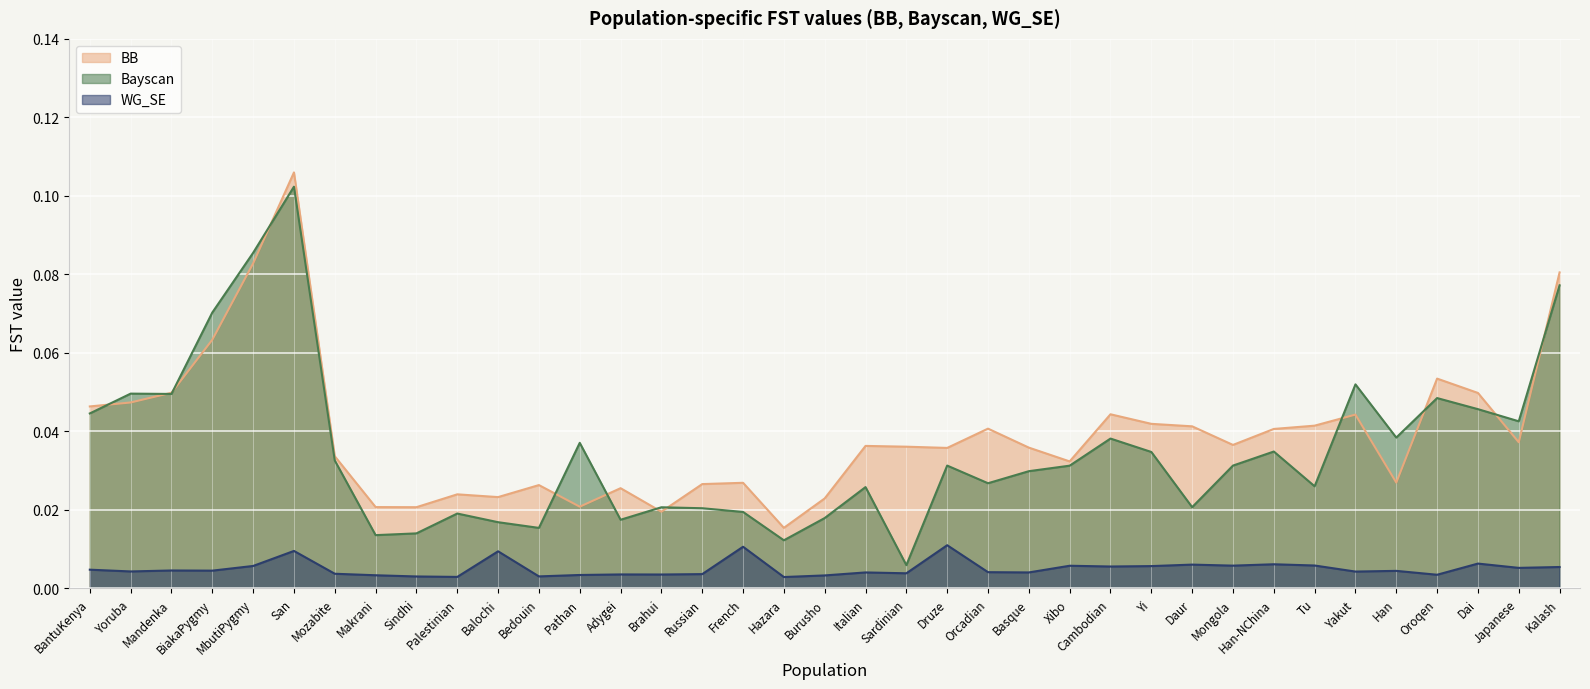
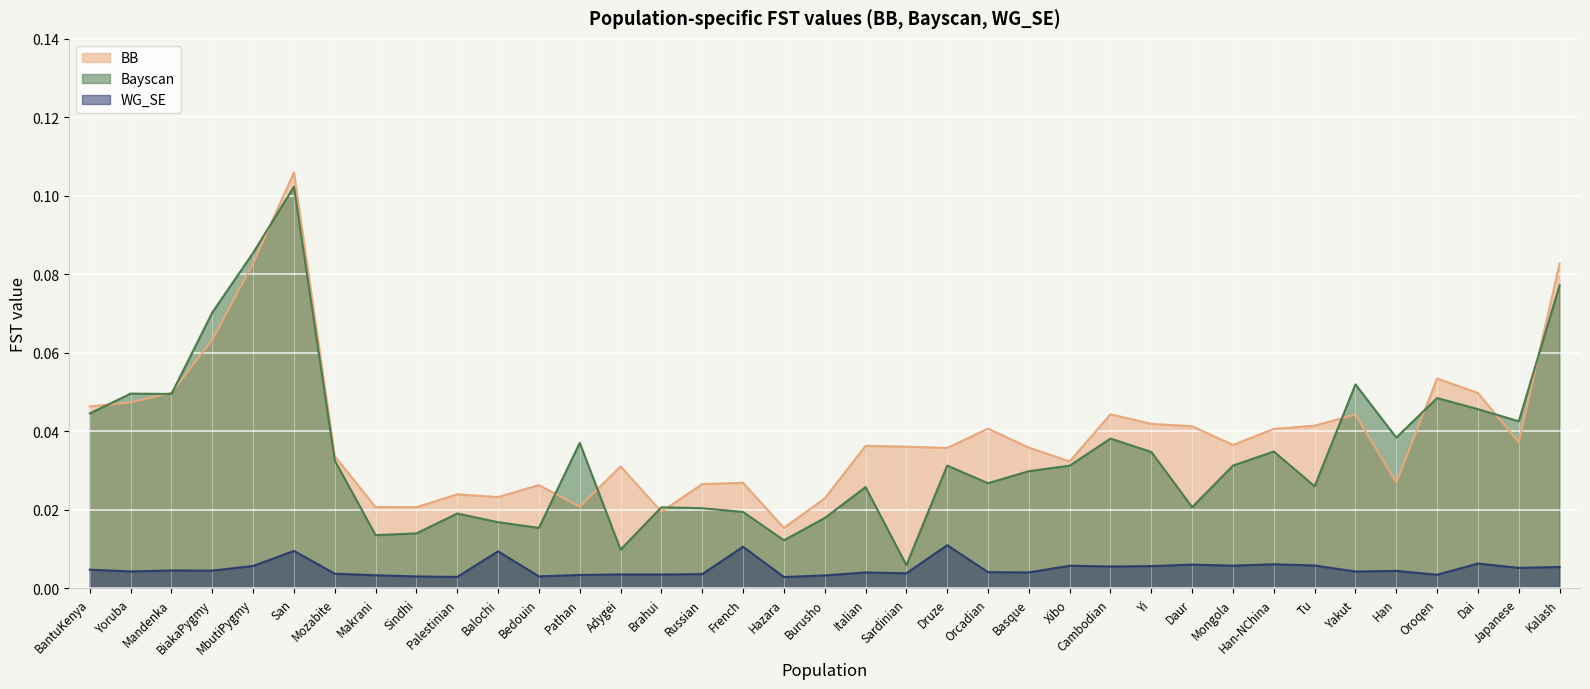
  {
    "BB": {
      "BantuKenya": 0.046,
      "Yoruba": 0.047,
      "BiakaPygmy": 0.063,
      "MbutiPygmy": 0.083,
      "San": 0.106,
      "Mozabite": 0.034,
      "Makrani": 0.021,
      "Sindhi": 0.021,
      "Palestinian": 0.024,
      "Balochi": 0.023,
      "Bedouin": 0.026,
      "Pathan": 0.021,
-     "Adygei": 0.026,
+     "Adygei": 0.031,
      "Brahui": 0.020,
      "Russian": 0.027,
      "French": 0.027,
      "Hazara": 0.015,
      "Burusho": 0.023,
      "Italian": 0.036,
      "Sardinian": 0.036,
      "Druze": 0.036,
      "Orcadian": 0.041,
      "Basque": 0.036,
      "Xibo": 0.032,
      "Cambodian": 0.044,
      "Yi": 0.042,
      "Daur": 0.041,
      "Mongola": 0.037,
      "Han-NChina": 0.041,
      "Tu": 0.041,
      "Yakut": 0.044,
      "Han": 0.027,
      "Oroqen": 0.053,
      "Dai": 0.050,
      "Japanese": 0.037,
-     "Kalash": 0.081
+     "Kalash": 0.083
    },
    "Bayscan": {
      "BantuKenya": 0.045,
      "Yoruba": 0.050,
      "BiakaPygmy": 0.070,
      "MbutiPygmy": 0.085,
      "San": 0.102,
      "Mozabite": 0.033,
      "Makrani": 0.014,
      "Sindhi": 0.014,
      "Palestinian": 0.019,
      "Balochi": 0.017,
      "Bedouin": 0.015,
      "Pathan": 0.037,
-     "Adygei": 0.018,
+     "Adygei": 0.010,
      "Brahui": 0.021,
      "Russian": 0.020,
      "French": 0.019,
      "Hazara": 0.012,
      "Burusho": 0.018,
      "Italian": 0.026,
      "Sardinian": 0.006,
      "Druze": 0.031,
      "Orcadian": 0.027,
      "Basque": 0.030,
      "Xibo": 0.031,
      "Cambodian": 0.038,
      "Yi": 0.035,
      "Daur": 0.021,
      "Mongola": 0.031,
      "Han-NChina": 0.035,
      "Tu": 0.026,
      "Yakut": 0.052,
      "Han": 0.038,
      "Oroqen": 0.048,
      "Dai": 0.046,
      "Japanese": 0.043,
      "Kalash": 0.077
    },
    "WG_SE": {
      "BantuKenya": 0.005,
      "Yoruba": 0.004,
      "Mandenka": 0.005,
      "BiakaPygmy": 0.005,
      "MbutiPygmy": 0.006,
      "San": 0.010,
      "Mozabite": 0.004,
      "Makrani": 0.003,
      "Sindhi": 0.003,
      "Palestinian": 0.003,
      "Balochi": 0.009,
      "Bedouin": 0.003,
      "Pathan": 0.003,
      "Adygei": 0.004,
      "Brahui": 0.004,
      "Russian": 0.004,
      "French": 0.011,
      "Hazara": 0.003,
      "Burusho": 0.003,
      "Italian": 0.004,
      "Sardinian": 0.004,
      "Druze": 0.011,
      "Orcadian": 0.004,
      "Basque": 0.004,
      "Xibo": 0.006,
      "Cambodian": 0.006,
      "Yi": 0.006,
      "Daur": 0.006,
      "Mongola": 0.006,
      "Han-NChina": 0.006,
      "Tu": 0.006,
      "Yakut": 0.004,
      "Han": 0.004,
      "Oroqen": 0.003,
      "Dai": 0.006,
      "Japanese": 0.005,
      "Kalash": 0.005
    }
  }
